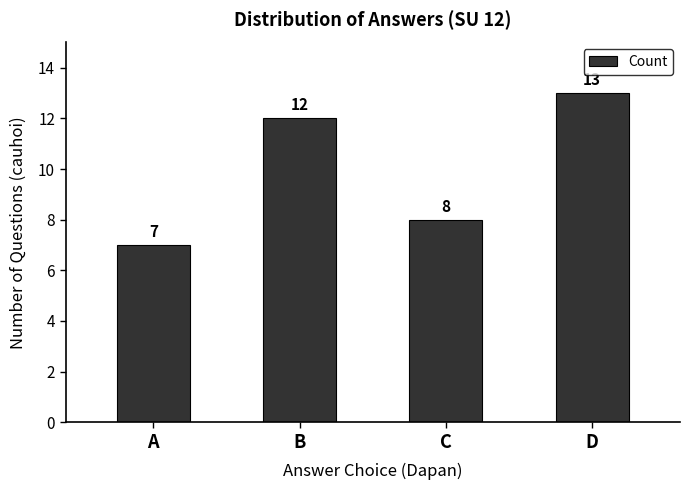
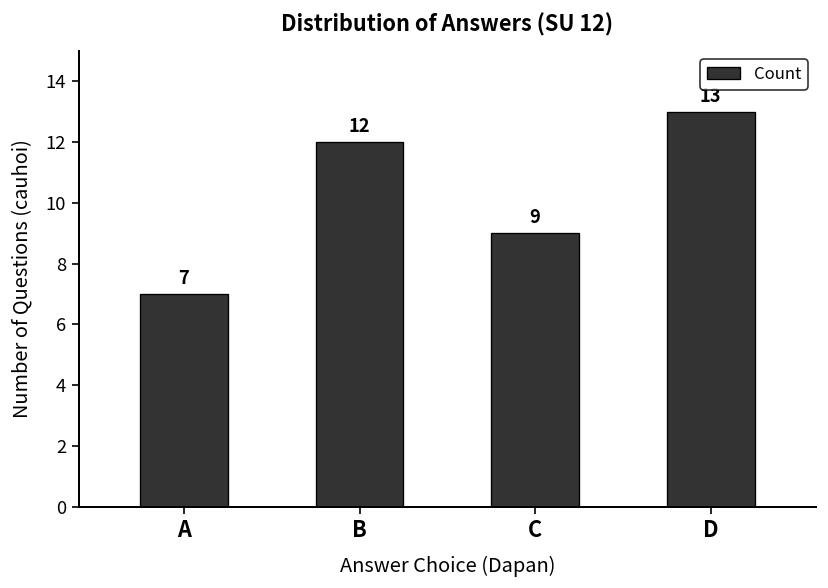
  {
    "A": 7,
    "B": 12,
-   "C": 8
+   "C": 9
  }
